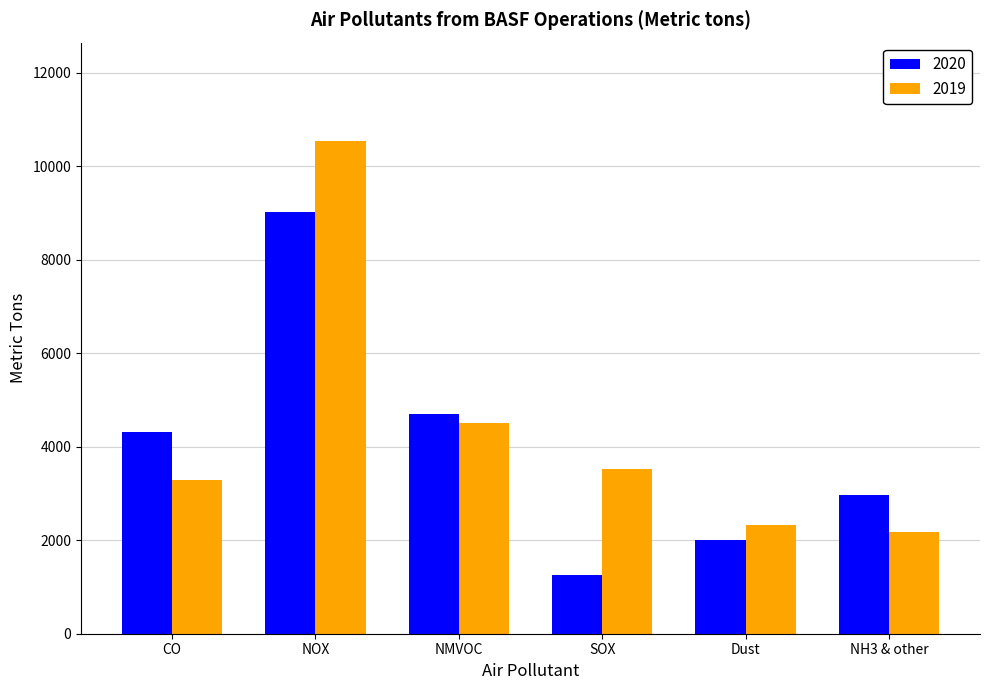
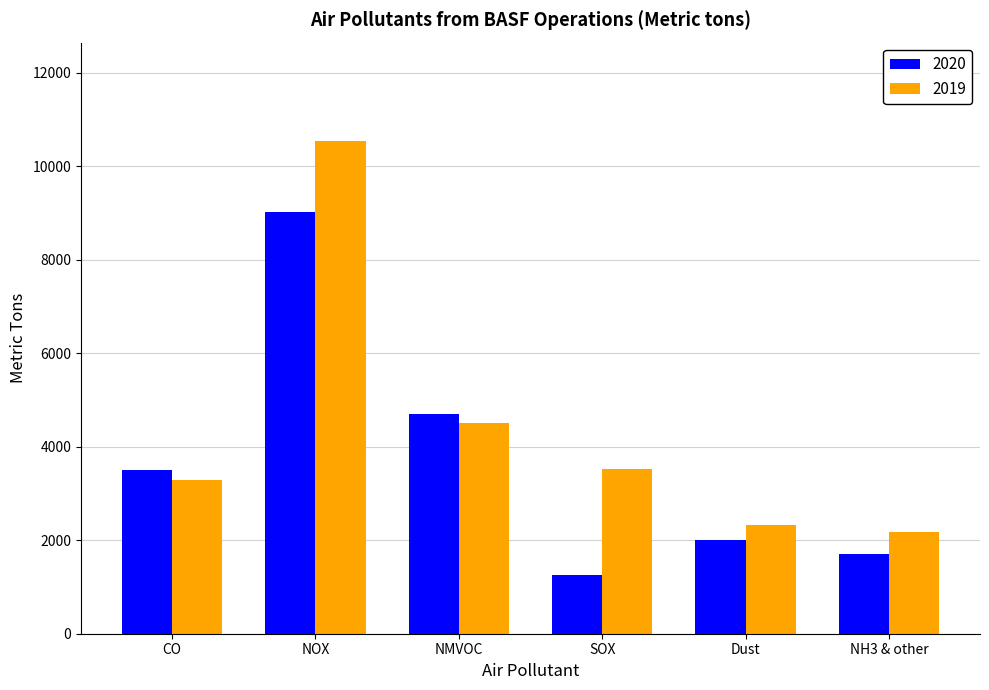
  {
    "2020": {
-     "CO": 4300,
+     "CO": 3500,
      "NOX": 9000,
      "NMVOC": 4700,
      "SOX": 1300,
      "Dust": 2000,
-     "NH3 & other": 3000
+     "NH3 & other": 1700
    },
    "2019": {
      "CO": 3300,
      "NOX": 10500,
      "NMVOC": 4500,
      "SOX": 3500,
      "Dust": 2300,
      "NH3 & other": 2200
    }
  }
